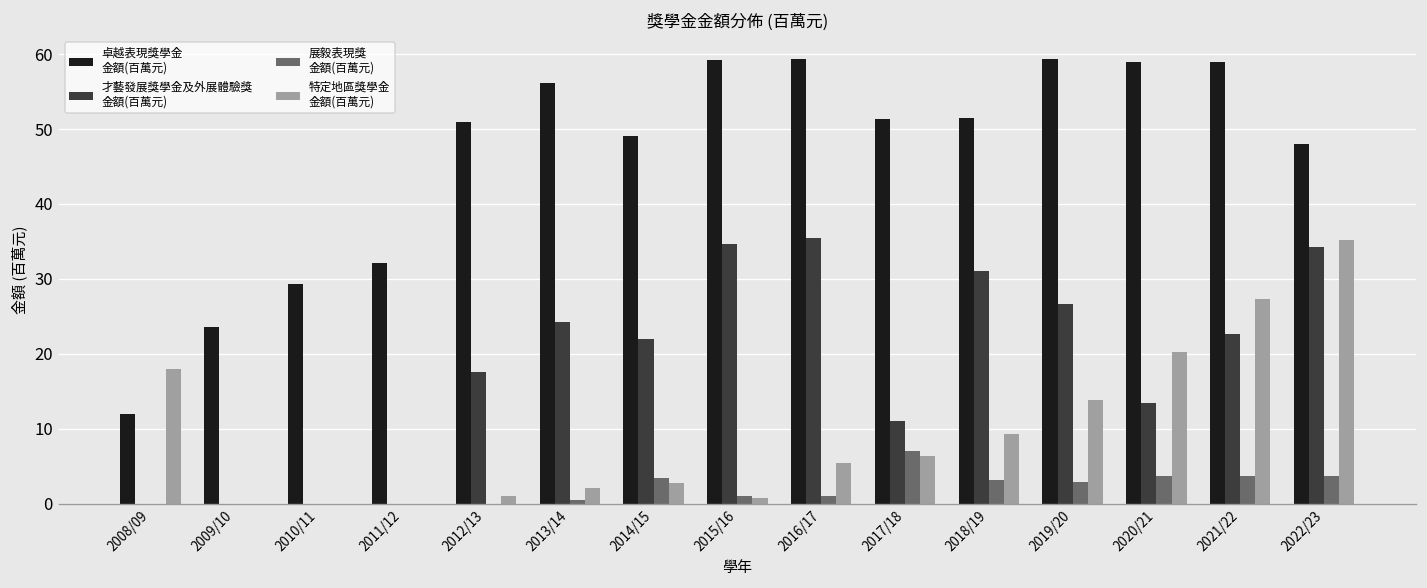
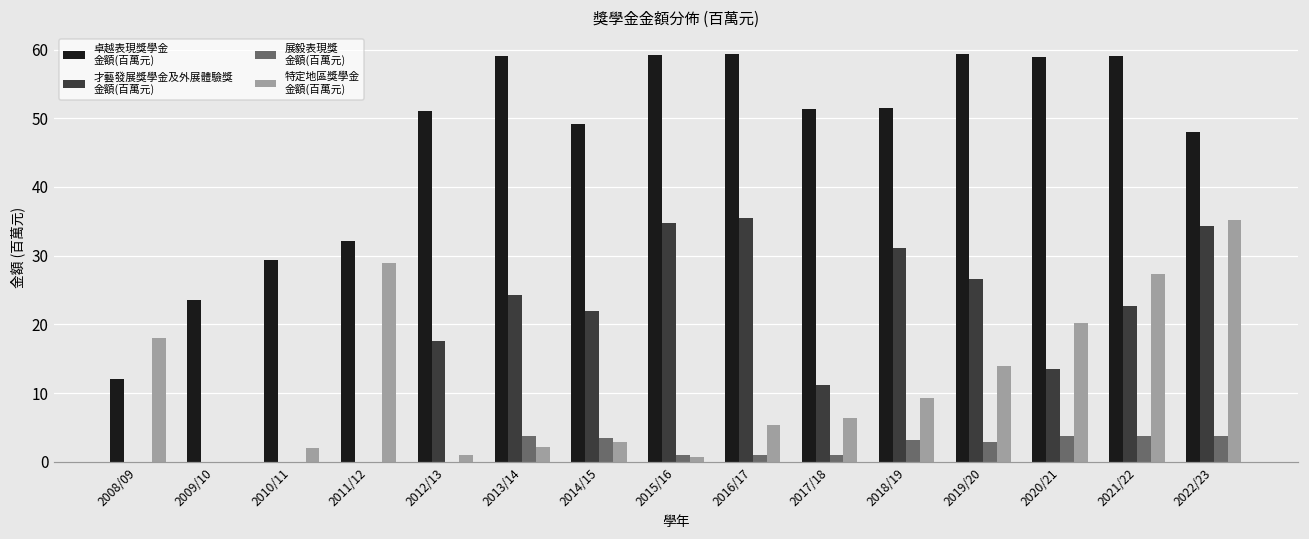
  {
    "卓越表現獎學金 金額(百萬元)": {
      "2008/09": 12,
      "2009/10": 24,
      "2010/11": 29,
      "2011/12": 32,
      "2012/13": 51,
-     "2013/14": 56,
+     "2013/14": 59,
      "2014/15": 49,
      "2015/16": 59,
      "2016/17": 59,
      "2017/18": 51,
      "2018/19": 52,
      "2019/20": 59,
      "2020/21": 59,
      "2021/22": 59,
      "2022/23": 48
    },
    "才藝發展獎學金及外展體驗獎 金額(百萬元)": {
      "2008/09": 0,
      "2009/10": 0,
      "2010/11": 0,
      "2011/12": 0,
      "2012/13": 18,
      "2013/14": 24,
      "2014/15": 22,
      "2015/16": 35,
      "2016/17": 36,
      "2017/18": 11,
      "2018/19": 31,
      "2019/20": 27,
      "2020/21": 14,
      "2021/22": 23,
      "2022/23": 34
    },
    "展毅表現獎 金額(百萬元)": {
      "2008/09": 0,
      "2009/10": 0,
      "2010/11": 0,
      "2011/12": 0,
      "2012/13": 0,
-     "2013/14": 1,
+     "2013/14": 4,
      "2014/15": 3,
      "2015/16": 1,
      "2016/17": 1,
-     "2017/18": 7,
+     "2017/18": 1,
      "2018/19": 3,
      "2019/20": 3,
      "2020/21": 4,
      "2021/22": 4,
      "2022/23": 4
    },
    "特定地區獎學金 金額(百萬元)": {
      "2008/09": 18,
      "2009/10": 0,
-     "2010/11": 0,
-     "2011/12": 0,
+     "2010/11": 2,
+     "2011/12": 29,
      "2012/13": 1,
      "2013/14": 2,
      "2014/15": 3,
      "2015/16": 1,
      "2016/17": 5,
      "2017/18": 6,
      "2018/19": 9,
      "2019/20": 14,
      "2020/21": 20,
      "2021/22": 27,
      "2022/23": 35
    }
  }
